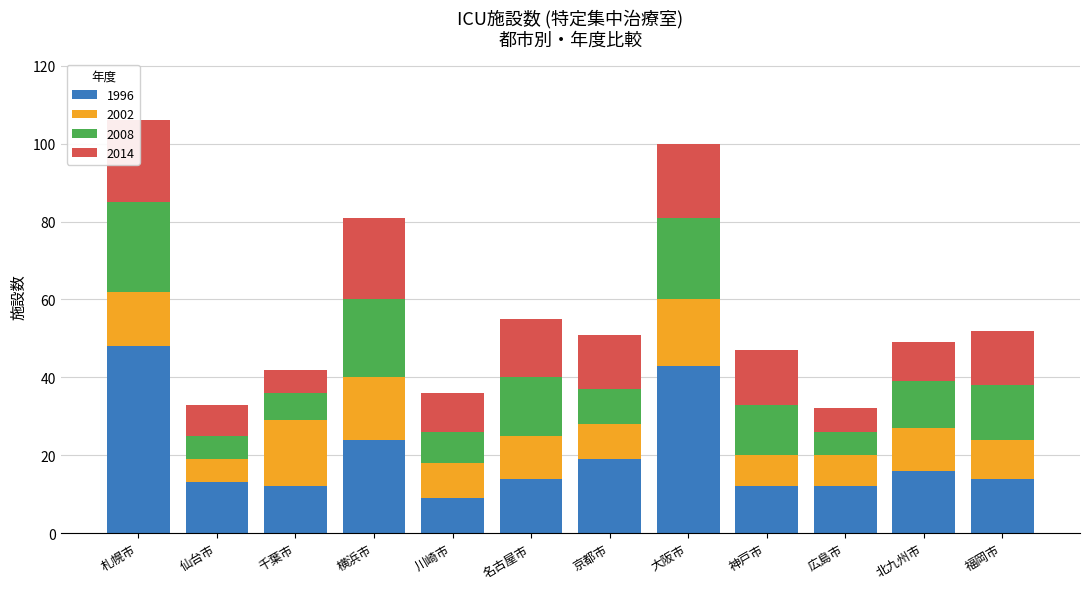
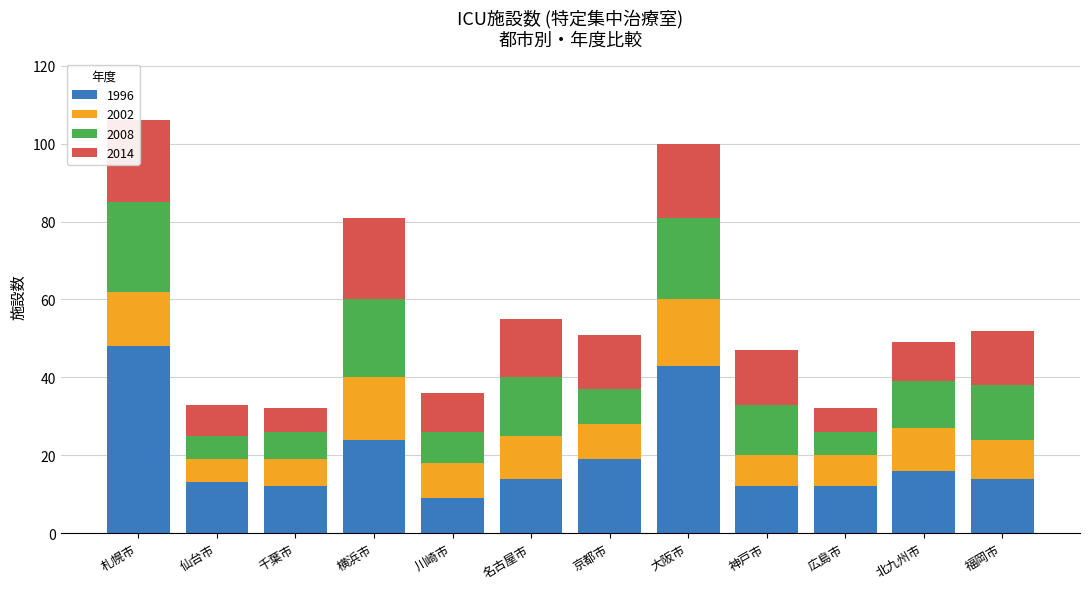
  {
    "1996": {
      "札幌市": 48,
      "仙台市": 13,
      "千葉市": 12,
      "横浜市": 24,
      "川崎市": 9,
      "名古屋市": 14,
      "京都市": 19,
      "大阪市": 43,
      "神戸市": 12,
      "広島市": 12,
      "北九州市": 16,
      "福岡市": 14
    },
    "2002": {
      "札幌市": 14,
      "仙台市": 6,
-     "千葉市": 17,
+     "千葉市": 7,
      "横浜市": 16,
      "川崎市": 9,
      "名古屋市": 11,
      "京都市": 9,
      "大阪市": 17,
      "神戸市": 8,
      "広島市": 8,
      "北九州市": 11,
      "福岡市": 10
    },
    "2008": {
      "札幌市": 23,
      "仙台市": 6,
      "千葉市": 7,
      "横浜市": 20,
      "川崎市": 8,
      "名古屋市": 15,
      "京都市": 9,
      "大阪市": 21,
      "神戸市": 13,
      "広島市": 6,
      "北九州市": 12,
      "福岡市": 14
    },
    "2014": {
      "仙台市": 8,
      "千葉市": 6,
      "横浜市": 21,
      "川崎市": 10,
      "名古屋市": 15,
      "京都市": 14,
      "大阪市": 19,
      "神戸市": 14,
      "広島市": 6,
      "北九州市": 10,
      "福岡市": 14
    }
  }
